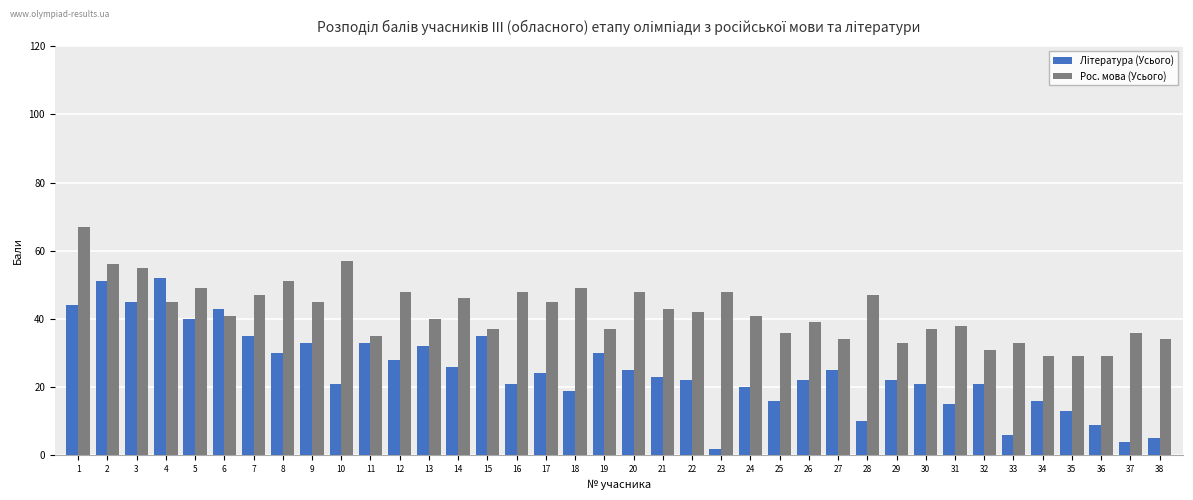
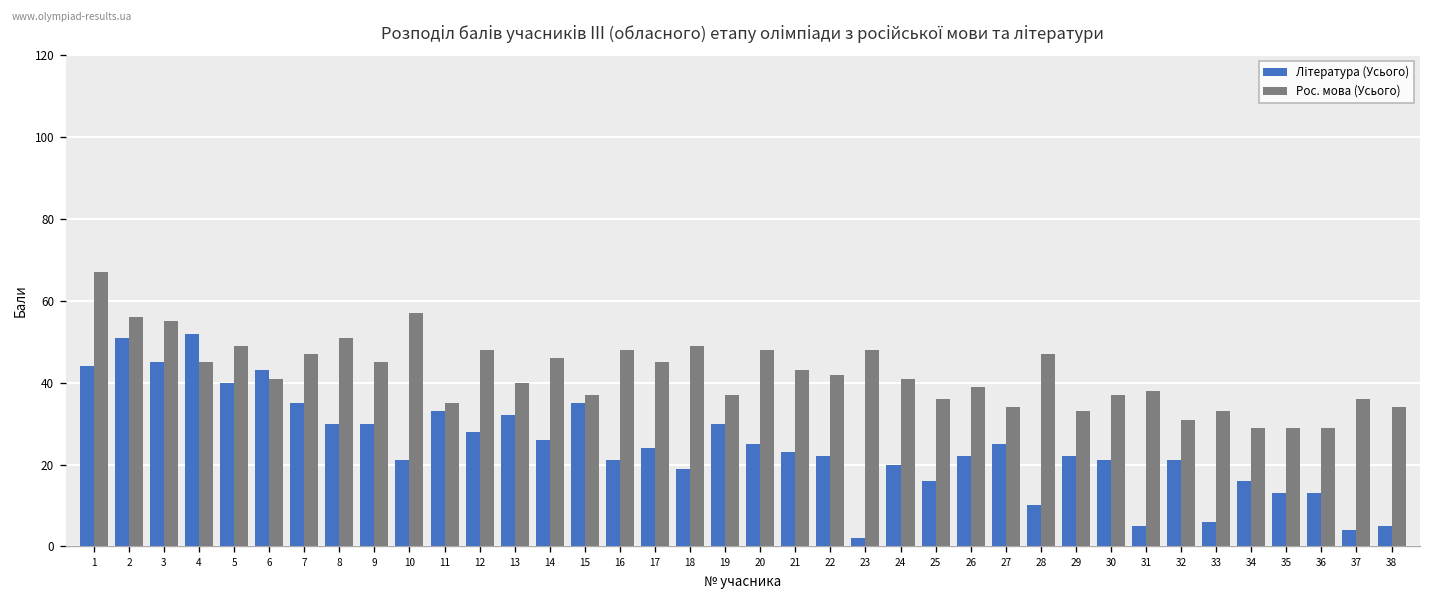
  {
    "Література (Усього)": {
      "1": 44,
      "2": 51,
      "3": 45,
      "4": 52,
      "5": 40,
      "6": 43,
      "7": 35,
      "8": 30,
-     "9": 33,
+     "9": 30,
      "10": 21,
      "11": 33,
      "12": 28,
      "13": 32,
      "14": 26,
      "15": 35,
      "16": 21,
      "17": 24,
      "18": 19,
      "19": 30,
      "20": 25,
      "21": 23,
      "22": 22,
      "23": 2,
      "24": 20,
      "25": 16,
      "26": 22,
      "27": 25,
      "28": 10,
      "29": 22,
      "30": 21,
-     "31": 15,
+     "31": 5,
      "32": 21,
      "33": 6,
      "34": 16,
      "35": 13,
-     "36": 9,
+     "36": 13,
      "37": 4,
      "38": 5
    },
    "Рос. мова (Усього)": {
      "1": 67,
      "2": 56,
      "3": 55,
      "4": 45,
      "5": 49,
      "6": 41,
      "7": 47,
      "8": 51,
      "9": 45,
      "10": 57,
      "11": 35,
      "12": 48,
      "13": 40,
      "14": 46,
      "15": 37,
      "16": 48,
      "17": 45,
      "18": 49,
      "19": 37,
      "20": 48,
      "21": 43,
      "22": 42,
      "23": 48,
      "24": 41,
      "25": 36,
      "26": 39,
      "27": 34,
      "28": 47,
      "29": 33,
      "30": 37,
      "31": 38,
      "32": 31,
      "33": 33,
      "34": 29,
      "35": 29,
      "36": 29,
      "37": 36,
      "38": 34
    }
  }
